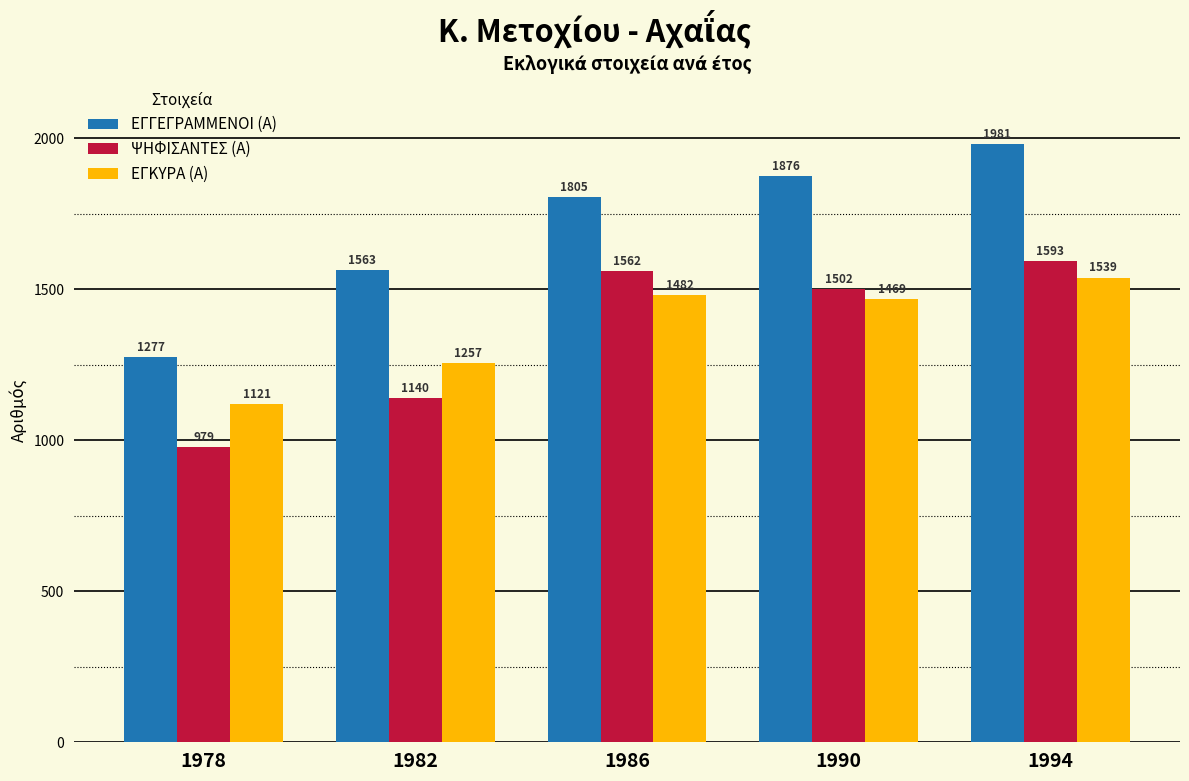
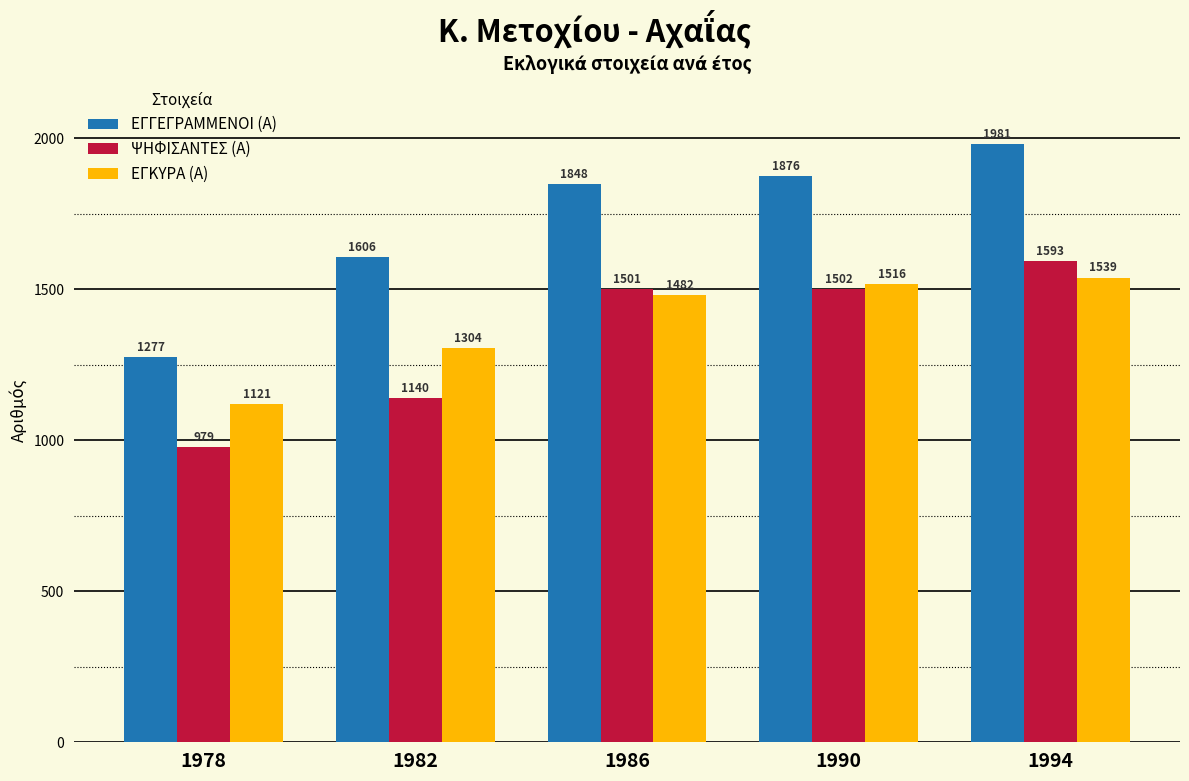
  {
    "ΕΓΓΕΓΡΑΜΜΕΝΟΙ (Α)": {
      "1978": 1277,
-     "1982": 1563,
-     "1986": 1805,
+     "1982": 1606,
+     "1986": 1848,
      "1990": 1876,
      "1994": 1981
    },
    "ΨΗΦΙΣΑΝΤΕΣ (Α)": {
      "1978": 979,
      "1982": 1140,
-     "1986": 1562,
+     "1986": 1501,
      "1990": 1502,
      "1994": 1593
    },
    "ΕΓΚΥΡΑ (Α)": {
      "1978": 1121,
-     "1982": 1257,
+     "1982": 1304,
      "1986": 1482,
-     "1990": 1469,
+     "1990": 1516,
      "1994": 1539
    }
  }
